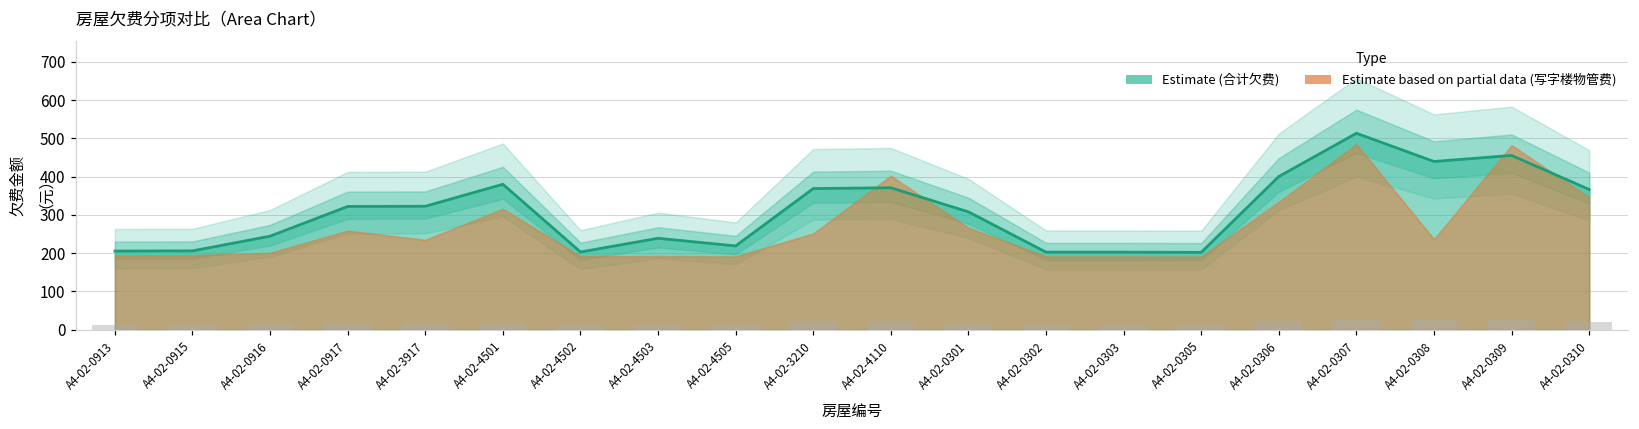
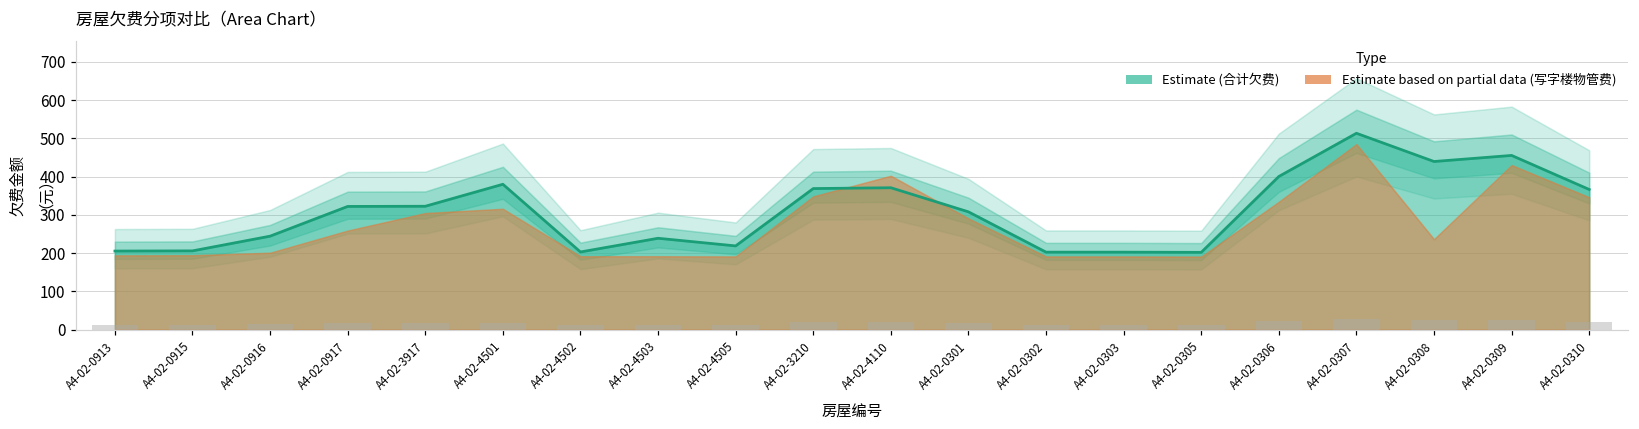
  {
    "Estimate based on partial data (写字楼物管费)": {
      "A4-02-0913": 190,
      "A4-02-0915": 190,
      "A4-02-0916": 200,
      "A4-02-0917": 260,
-     "A4-02-3917": 230,
+     "A4-02-3917": 300,
      "A4-02-4501": 320,
      "A4-02-4502": 190,
      "A4-02-4503": 190,
      "A4-02-4505": 190,
-     "A4-02-3210": 250,
+     "A4-02-3210": 350,
      "A4-02-4110": 400,
-     "A4-02-0301": 270,
+     "A4-02-0301": 290,
      "A4-02-0302": 190,
      "A4-02-0303": 190,
      "A4-02-0305": 190,
      "A4-02-0306": 330,
      "A4-02-0307": 490,
      "A4-02-0308": 240,
-     "A4-02-0309": 480,
+     "A4-02-0309": 430,
      "A4-02-0310": 350
    }
  }
